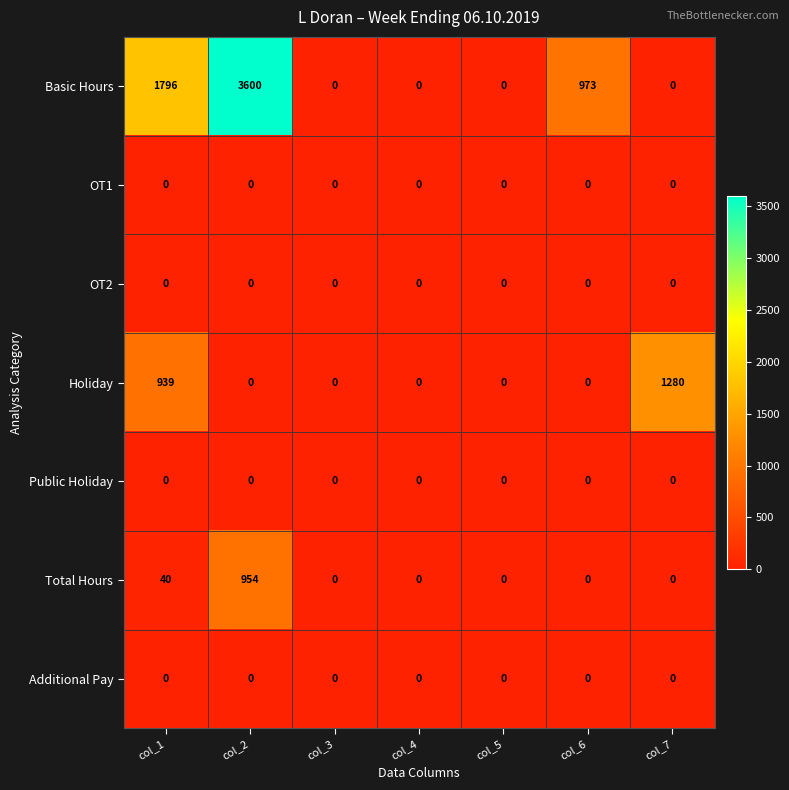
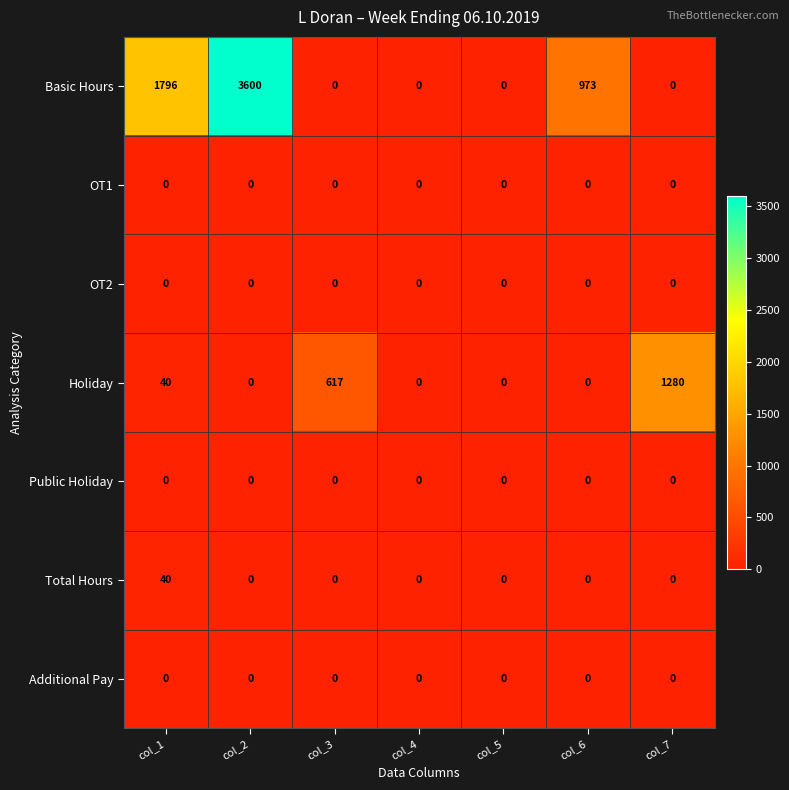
  {
    "Basic Hours": {
      "col_1": 1796,
      "col_2": 3600,
      "col_3": 0,
      "col_4": 0,
      "col_5": 0,
      "col_6": 973,
      "col_7": 0
    },
    "OT1": {
      "col_1": 0,
      "col_2": 0,
      "col_3": 0,
      "col_4": 0,
      "col_5": 0,
      "col_6": 0,
      "col_7": 0
    },
    "OT2": {
      "col_1": 0,
      "col_2": 0,
      "col_3": 0,
      "col_4": 0,
      "col_5": 0,
      "col_6": 0,
      "col_7": 0
    },
    "Holiday": {
-     "col_1": 939,
+     "col_1": 40,
      "col_2": 0,
-     "col_3": 0,
+     "col_3": 617,
      "col_4": 0,
      "col_5": 0,
      "col_6": 0,
      "col_7": 1280
    },
    "Public Holiday": {
      "col_1": 0,
      "col_2": 0,
      "col_3": 0,
      "col_4": 0,
      "col_5": 0,
      "col_6": 0,
      "col_7": 0
    },
    "Total Hours": {
      "col_1": 40,
-     "col_2": 954,
+     "col_2": 0,
      "col_3": 0,
      "col_4": 0,
      "col_5": 0,
      "col_6": 0,
      "col_7": 0
    },
    "Additional Pay": {
      "col_1": 0,
      "col_2": 0,
      "col_3": 0,
      "col_4": 0,
      "col_5": 0,
      "col_6": 0,
      "col_7": 0
    }
  }
